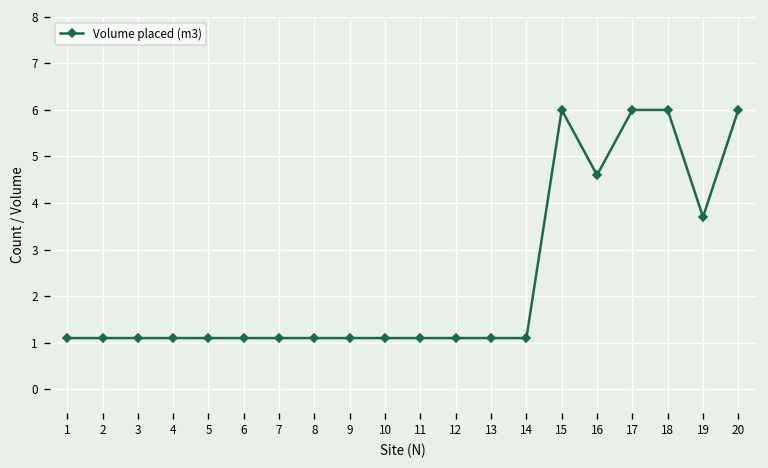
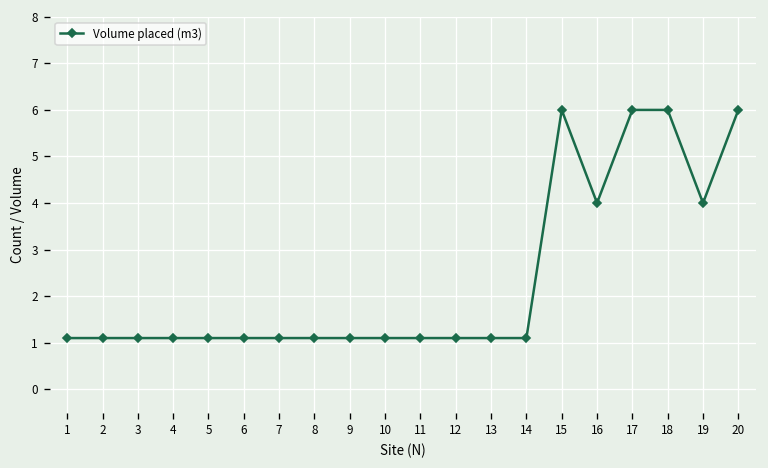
  {
    "1": 1.1,
    "2": 1.1,
    "3": 1.1,
    "4": 1.1,
    "5": 1.1,
    "6": 1.1,
    "7": 1.1,
    "8": 1.1,
    "9": 1.1,
    "10": 1.1,
    "11": 1.1,
    "12": 1.1,
    "13": 1.1,
    "14": 1.1,
    "15": 6.0,
-   "16": 4.6,
+   "16": 4.0,
    "17": 6.0,
    "18": 6.0,
-   "19": 3.7,
+   "19": 4.0,
    "20": 6.0
  }
